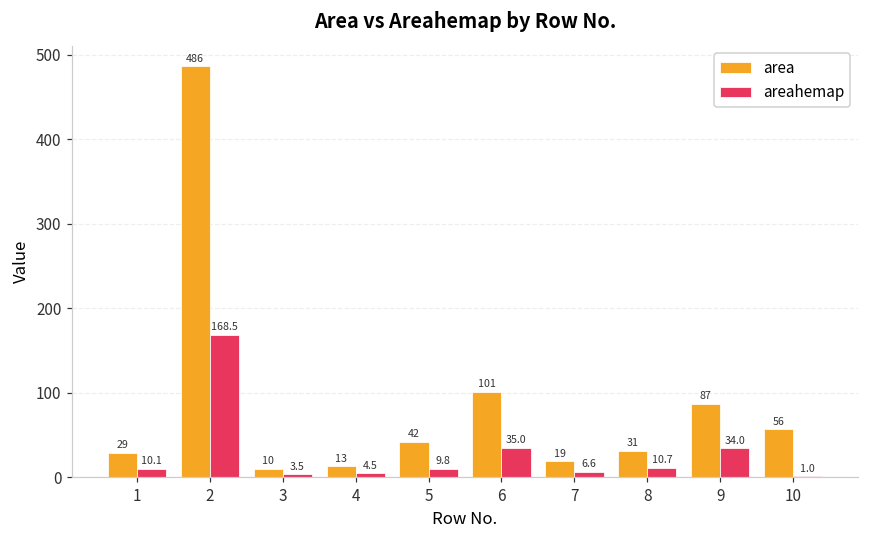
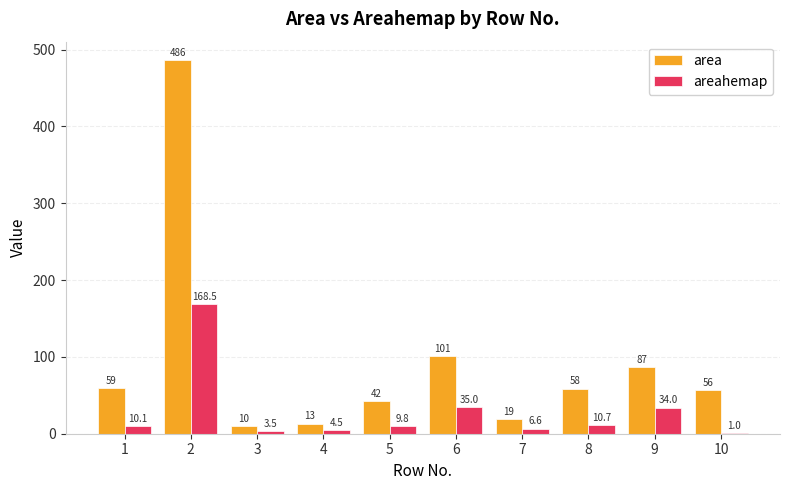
  {
    "area": {
-     "1": 29,
+     "1": 59,
      "2": 486,
      "3": 10,
      "4": 13,
      "5": 42,
      "6": 101,
      "7": 19,
-     "8": 31,
+     "8": 58,
      "9": 87,
      "10": 56
    },
    "areahemap": {
      "1": 10.1,
      "2": 168.5,
      "3": 3.5,
      "4": 4.5,
      "5": 9.8,
      "6": 35.0,
      "7": 6.6,
      "8": 10.7,
      "9": 34.0,
      "10": 1.0
    }
  }
